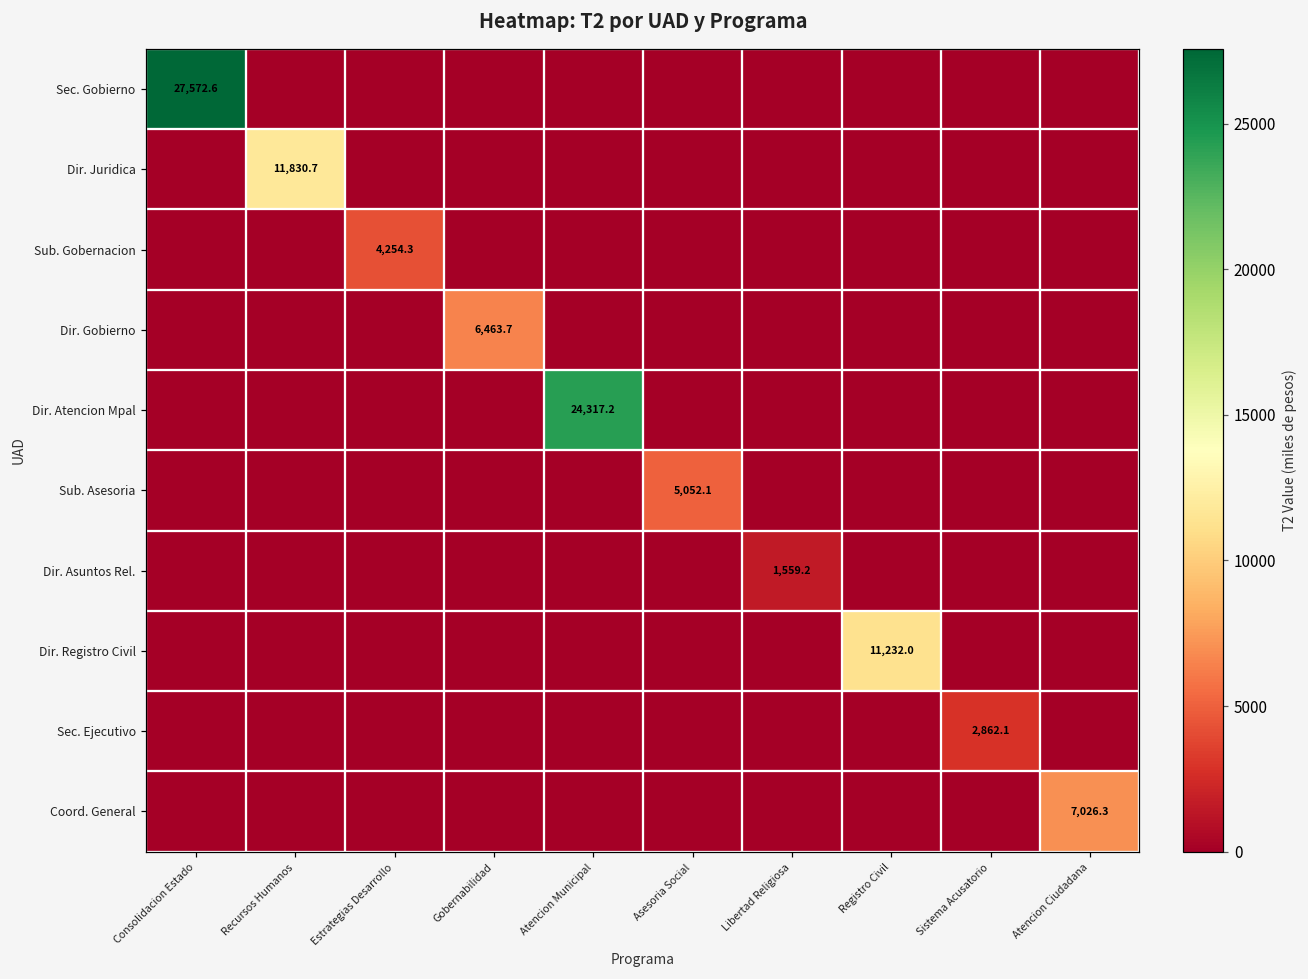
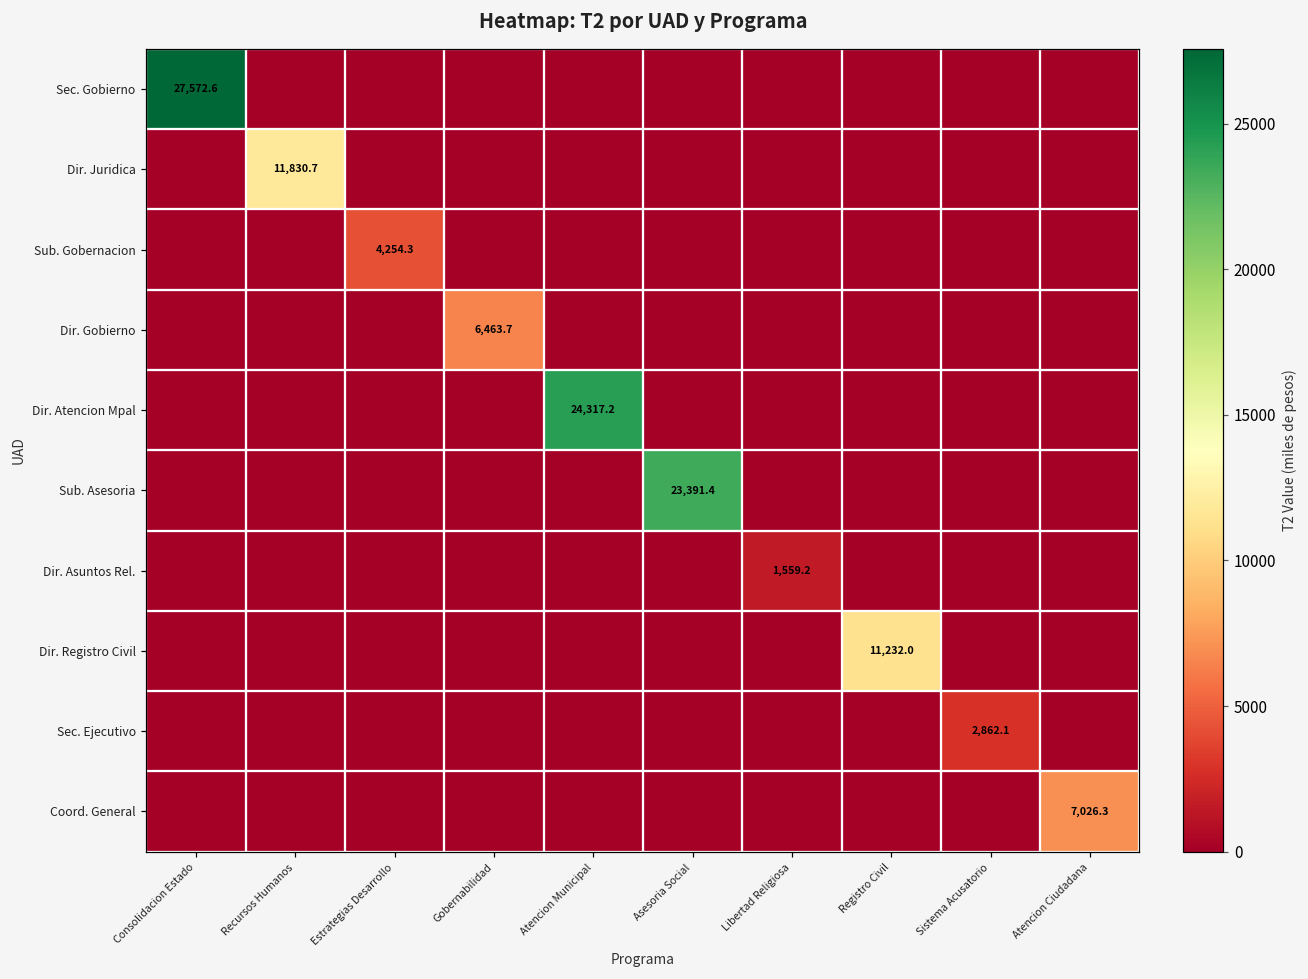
  {
    "Sec. Gobierno": {
      "Consolidacion Estado": "27,572.6"
    },
    "Dir. Juridica": {
      "Recursos Humanos": "11,830.7"
    },
    "Sub. Gobernacion": {
      "Estrategias Desarrollo": "4,254.3"
    },
    "Dir. Gobierno": {
      "Gobernabilidad": "6,463.7"
    },
    "Dir. Atencion Mpal": {
      "Atencion Municipal": "24,317.2"
    },
    "Sub. Asesoria": {
-     "Asesoria Social": "5,052.1"
+     "Asesoria Social": "23,391.4"
    },
    "Dir. Asuntos Rel.": {
      "Libertad Religiosa": "1,559.2"
    },
    "Dir. Registro Civil": {
      "Registro Civil": "11,232.0"
    },
    "Sec. Ejecutivo": {
      "Sistema Acusatorio": "2,862.1"
    },
    "Coord. General": {
      "Atencion Ciudadana": "7,026.3"
    }
  }
